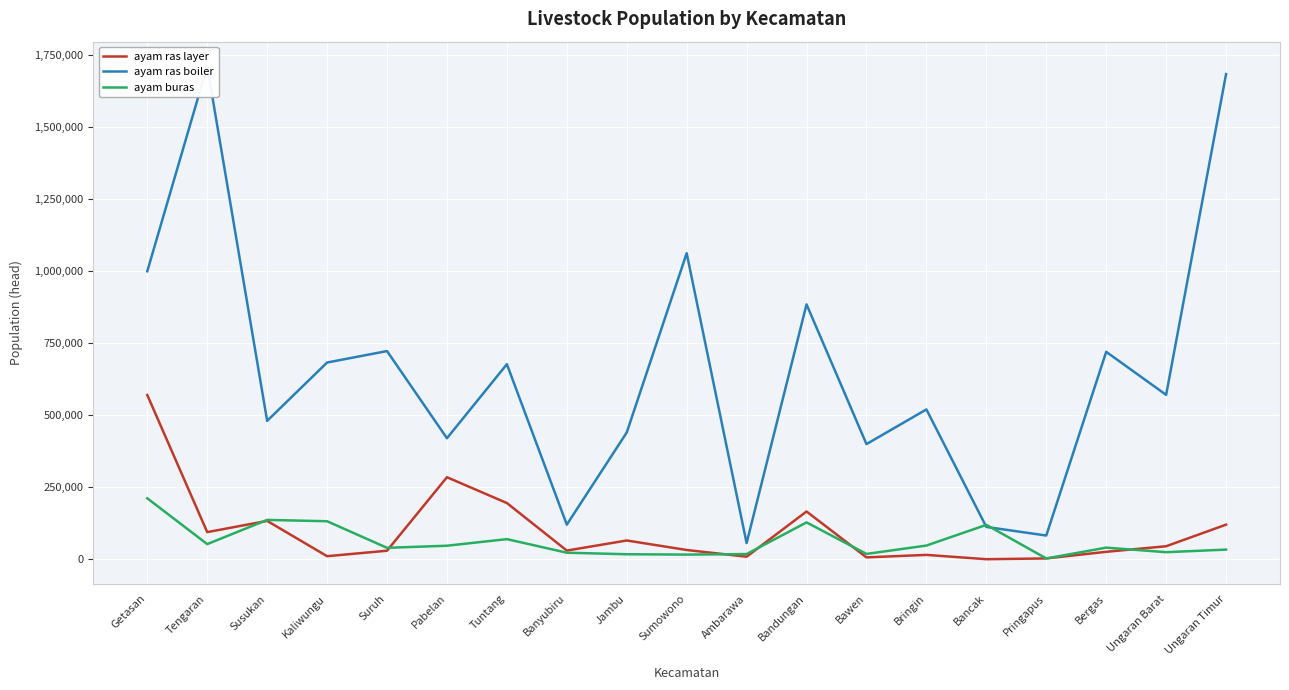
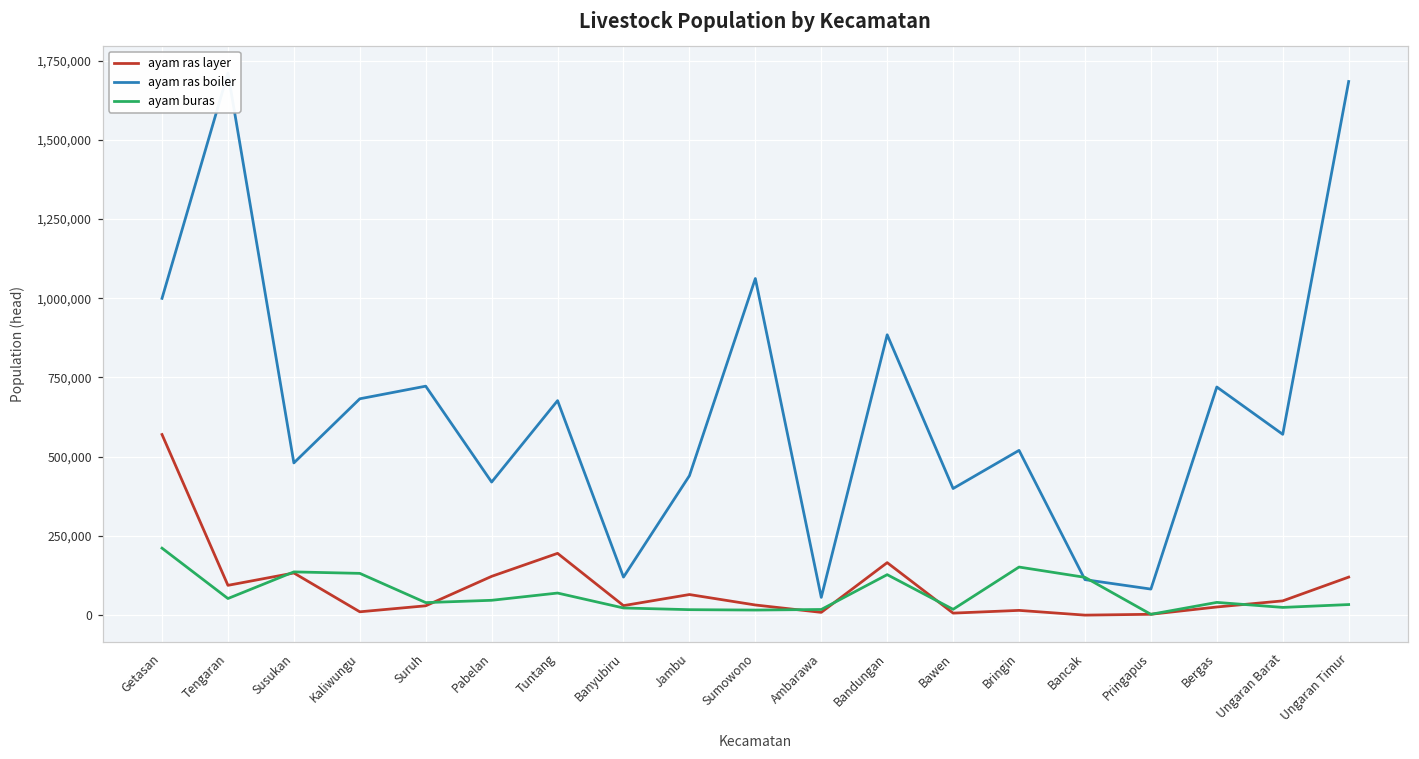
  {
    "ayam ras layer": {
      "Getasan": "570,000",
      "Tengaran": "90,000",
      "Kaliwungu": "10,000",
      "Suruh": "30,000",
-     "Pabelan": "280,000",
+     "Pabelan": "120,000",
      "Tuntang": "200,000",
      "Jambu": "70,000",
      "Sumowono": "30,000",
      "Ambarawa": "10,000",
      "Bandungan": "170,000",
      "Bawen": "10,000",
      "Bringin": "20,000",
      "Bancak": "0",
      "Bergas": "30,000",
      "Ungaran Barat": "50,000",
      "Ungaran Timur": "120,000"
    },
    "ayam ras boiler": {
      "Getasan": "1,000,000",
      "Susukan": "480,000",
      "Kaliwungu": "680,000",
      "Suruh": "720,000",
      "Pabelan": "420,000",
      "Tuntang": "680,000",
      "Banyubiru": "120,000",
      "Jambu": "440,000",
      "Sumowono": "1,060,000",
      "Ambarawa": "60,000",
      "Bandungan": "880,000",
      "Bawen": "400,000",
      "Bringin": "520,000",
      "Pringapus": "80,000",
      "Bergas": "720,000",
      "Ungaran Barat": "570,000",
      "Ungaran Timur": "1,680,000"
    },
    "ayam buras": {
      "Getasan": "210,000",
      "Tengaran": "50,000",
      "Kaliwungu": "130,000",
      "Suruh": "40,000",
      "Pabelan": "50,000",
      "Tuntang": "70,000",
      "Jambu": "20,000",
      "Sumowono": "20,000",
      "Ambarawa": "20,000",
      "Bandungan": "130,000",
      "Bawen": "20,000",
-     "Bringin": "50,000",
+     "Bringin": "150,000",
      "Bergas": "40,000",
      "Ungaran Barat": "20,000",
      "Ungaran Timur": "30,000"
    }
  }
